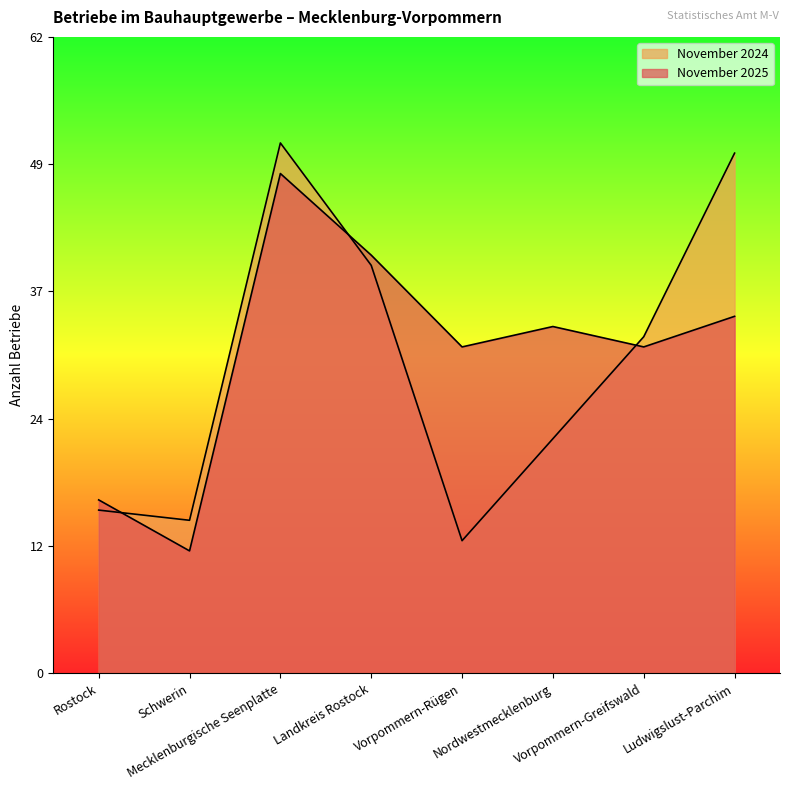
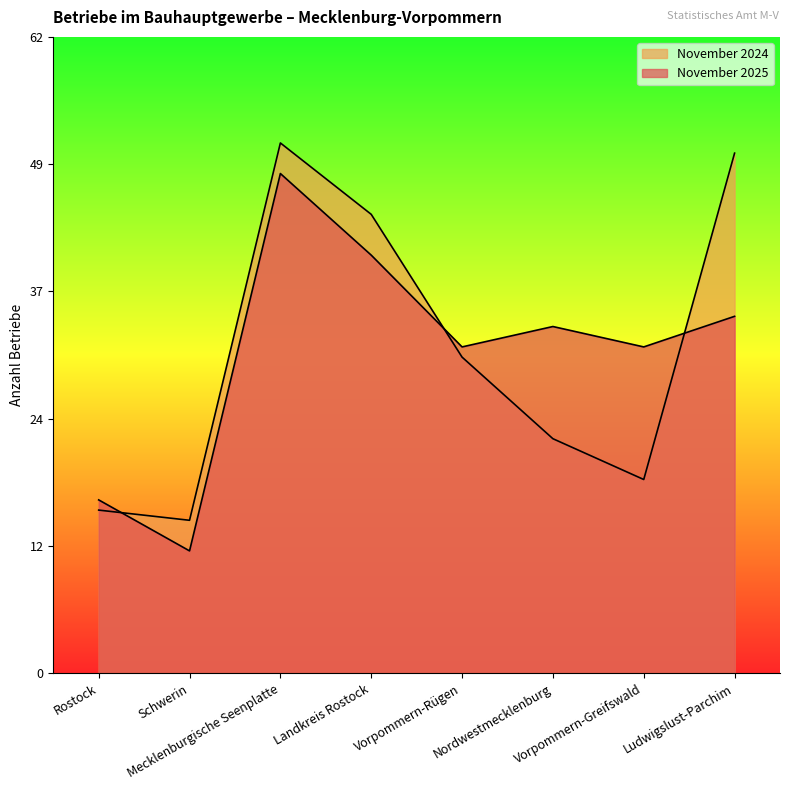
  {
    "November 2024": {
      "Rostock": 16,
      "Schwerin": 15,
      "Mecklenburgische Seenplatte": 52,
-     "Landkreis Rostock": 40,
-     "Vorpommern-Rügen": 13,
+     "Landkreis Rostock": 45,
+     "Vorpommern-Rügen": 31,
      "Nordwestmecklenburg": 23,
-     "Vorpommern-Greifswald": 33,
+     "Vorpommern-Greifswald": 19,
      "Ludwigslust-Parchim": 51
    },
    "November 2025": {
      "Rostock": 17,
      "Schwerin": 12,
      "Mecklenburgische Seenplatte": 49,
      "Landkreis Rostock": 41,
      "Vorpommern-Rügen": 32,
      "Nordwestmecklenburg": 34,
      "Vorpommern-Greifswald": 32,
      "Ludwigslust-Parchim": 35
    }
  }
